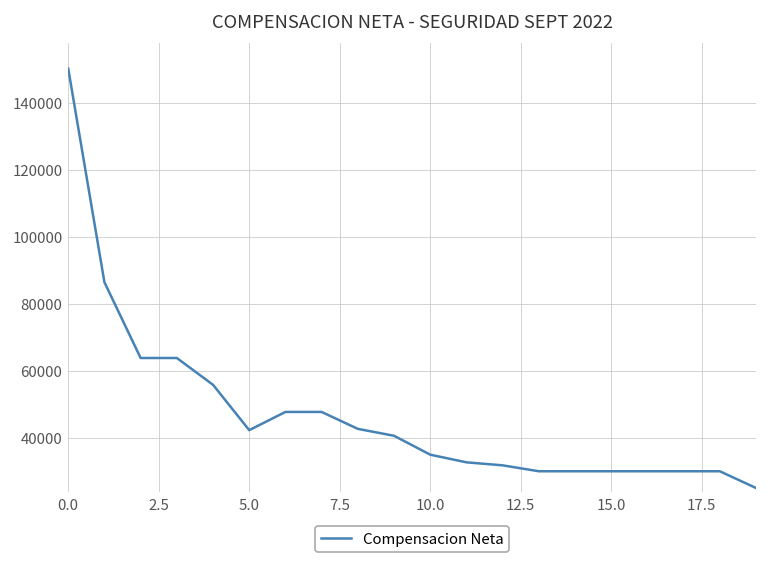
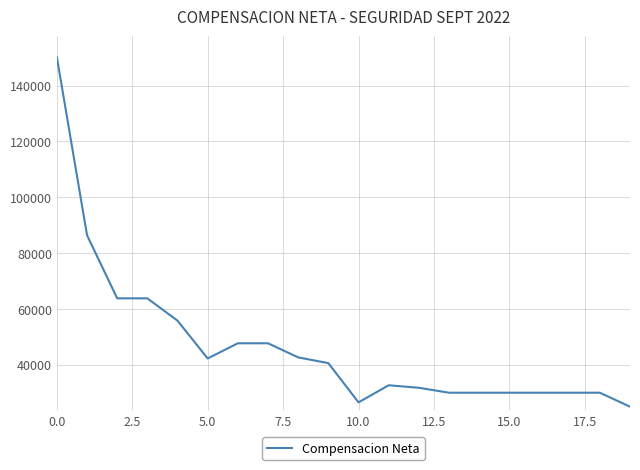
  {
    "0.0": 150000,
    "5.0": 42000,
-   "10.0": 35000,
+   "10.0": 27000,
    "15.0": 30000
  }
